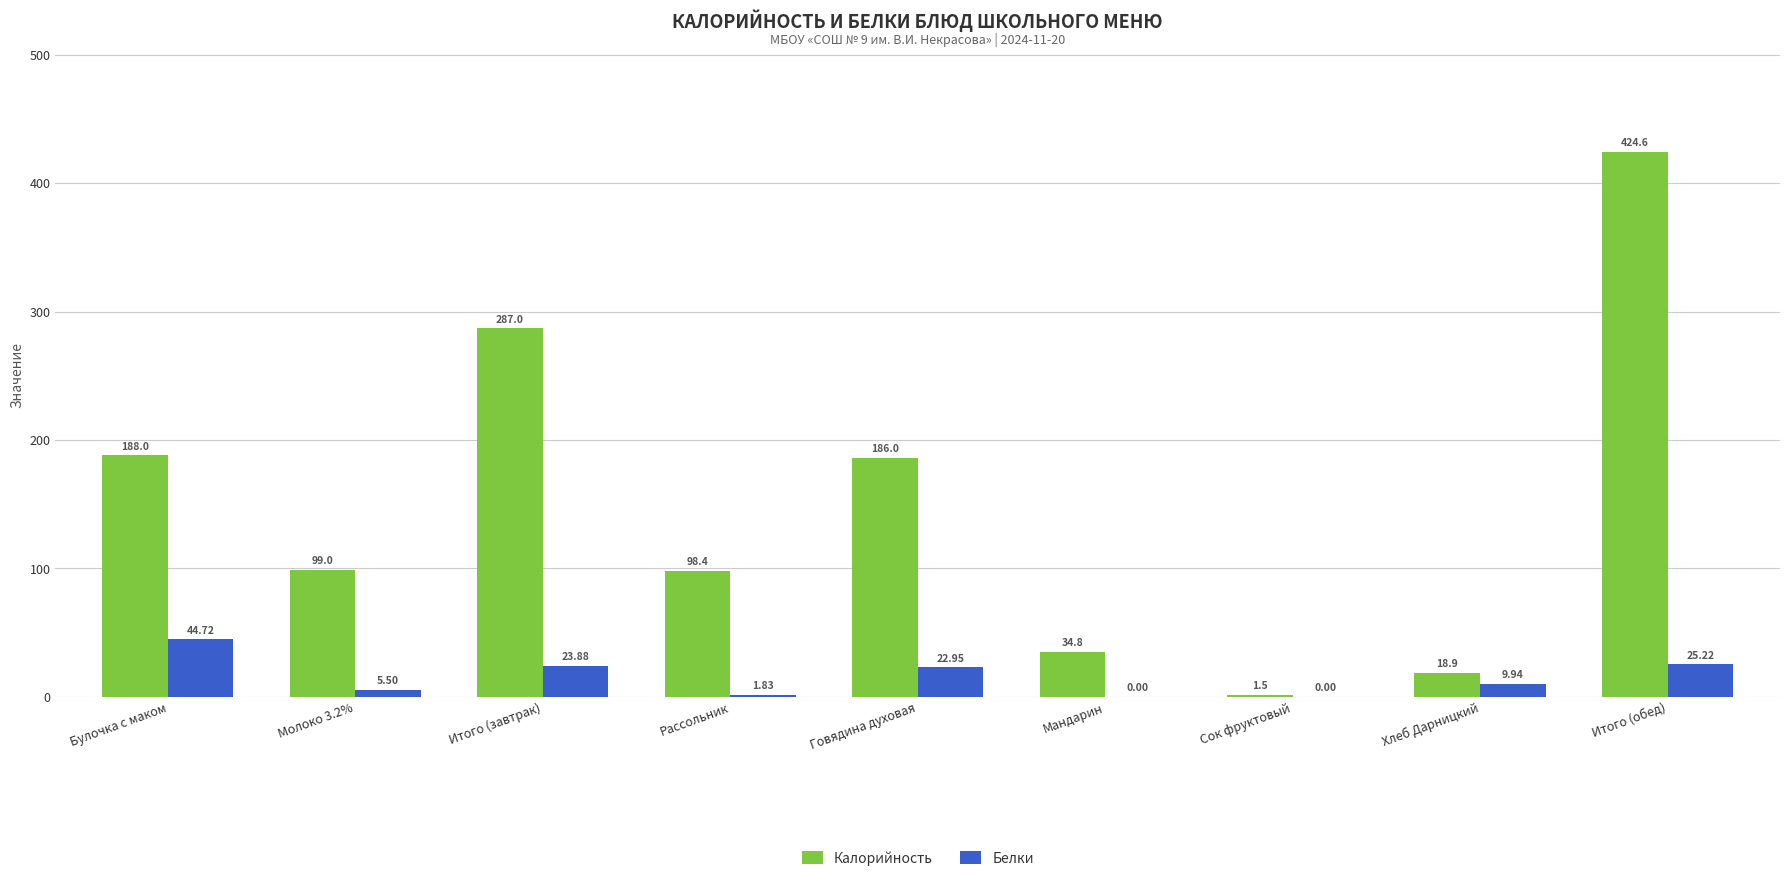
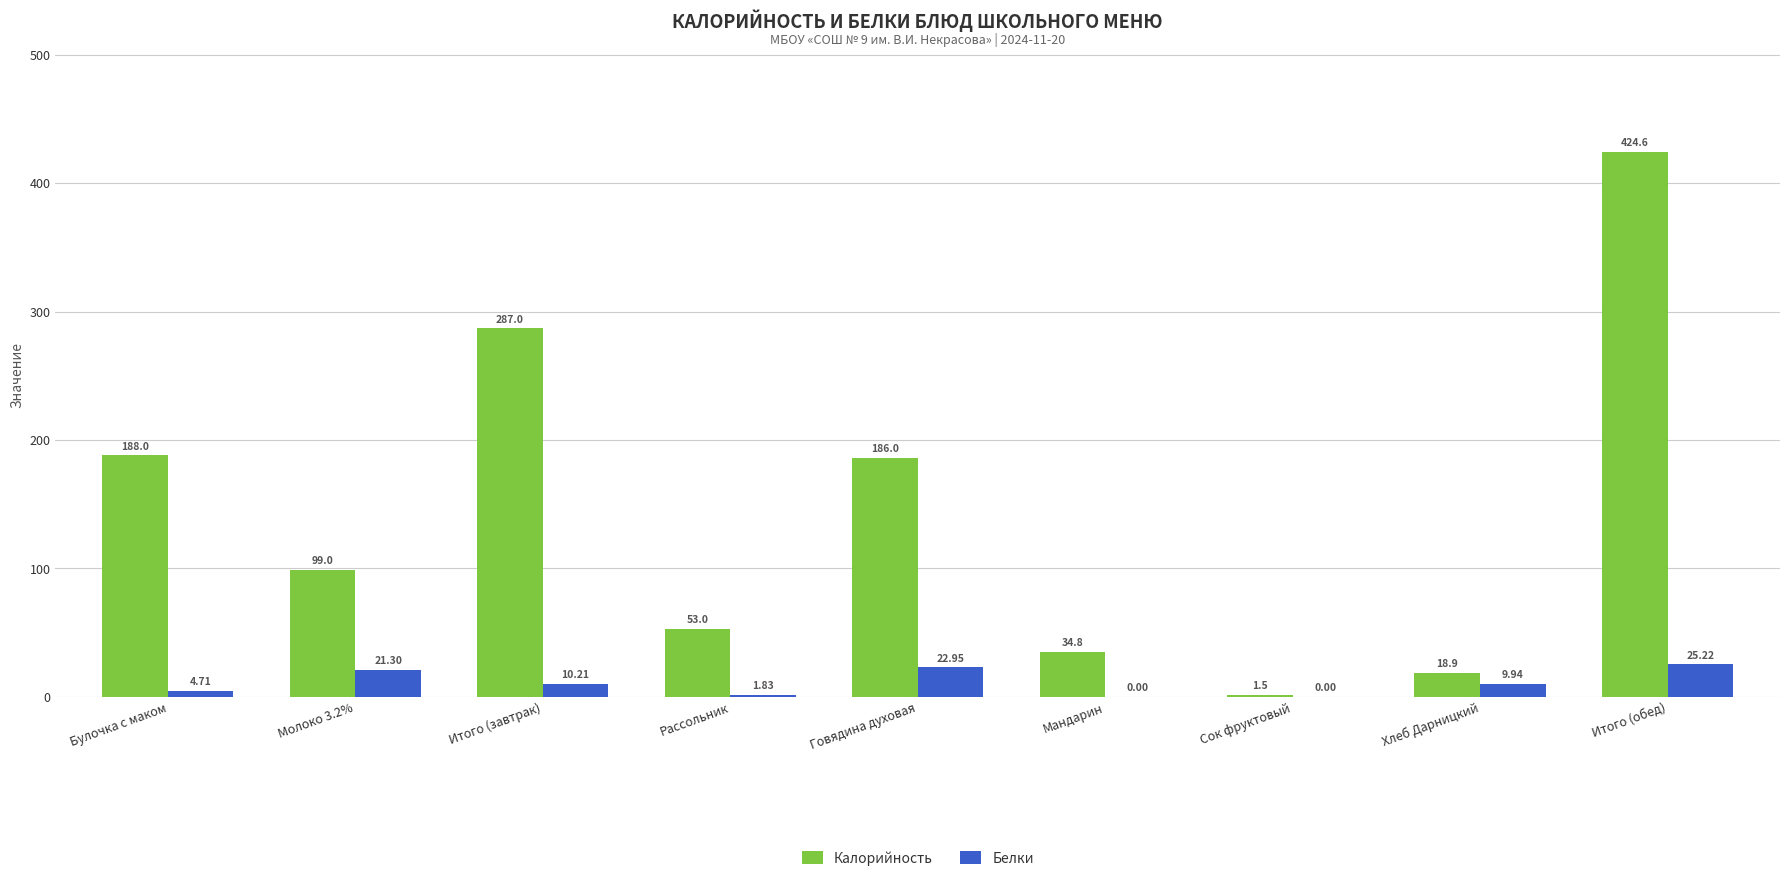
  {
    "Калорийность": {
      "Булочка с маком": 188.0,
      "Молоко 3.2%": 99.0,
      "Итого (завтрак)": 287.0,
-     "Рассольник": 98.4,
+     "Рассольник": 53.0,
      "Говядина духовая": 186.0,
      "Мандарин": 34.8,
      "Сок фруктовый": 1.5,
      "Хлеб Дарницкий": 18.9,
      "Итого (обед)": 424.6
    },
    "Белки": {
-     "Булочка с маком": 44.72,
-     "Молоко 3.2%": 5.50,
-     "Итого (завтрак)": 23.88,
+     "Булочка с маком": 4.71,
+     "Молоко 3.2%": 21.30,
+     "Итого (завтрак)": 10.21,
      "Рассольник": 1.83,
      "Говядина духовая": 22.95,
      "Мандарин": 0.00,
      "Сок фруктовый": 0.00,
      "Хлеб Дарницкий": 9.94,
      "Итого (обед)": 25.22
    }
  }
